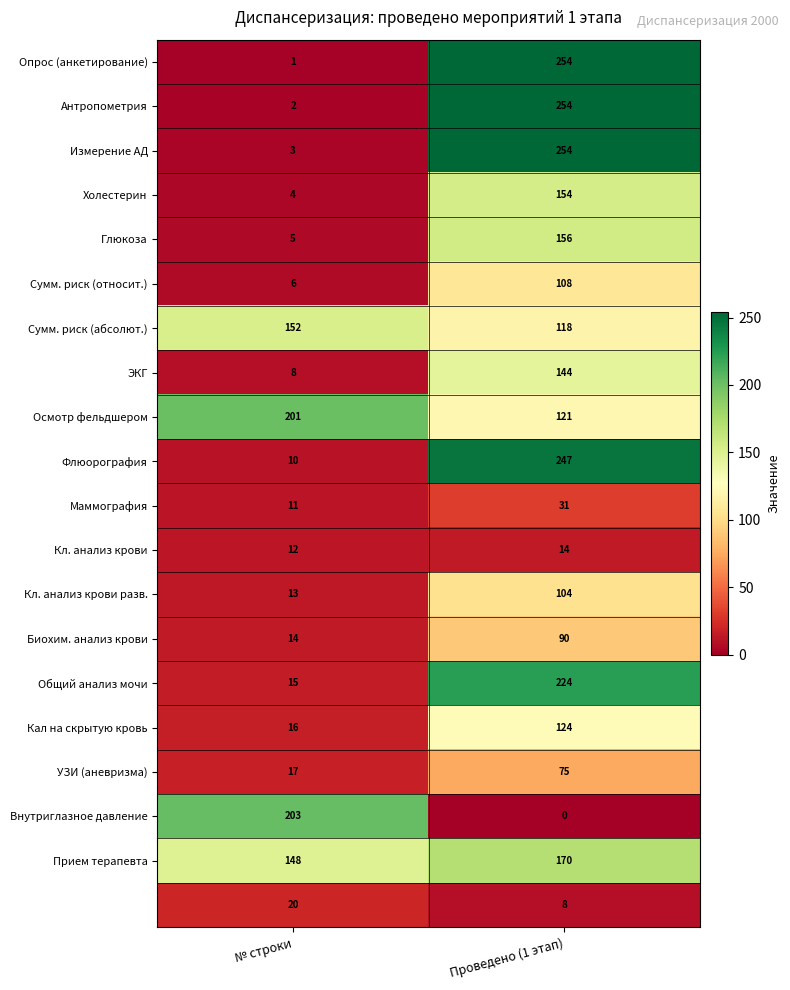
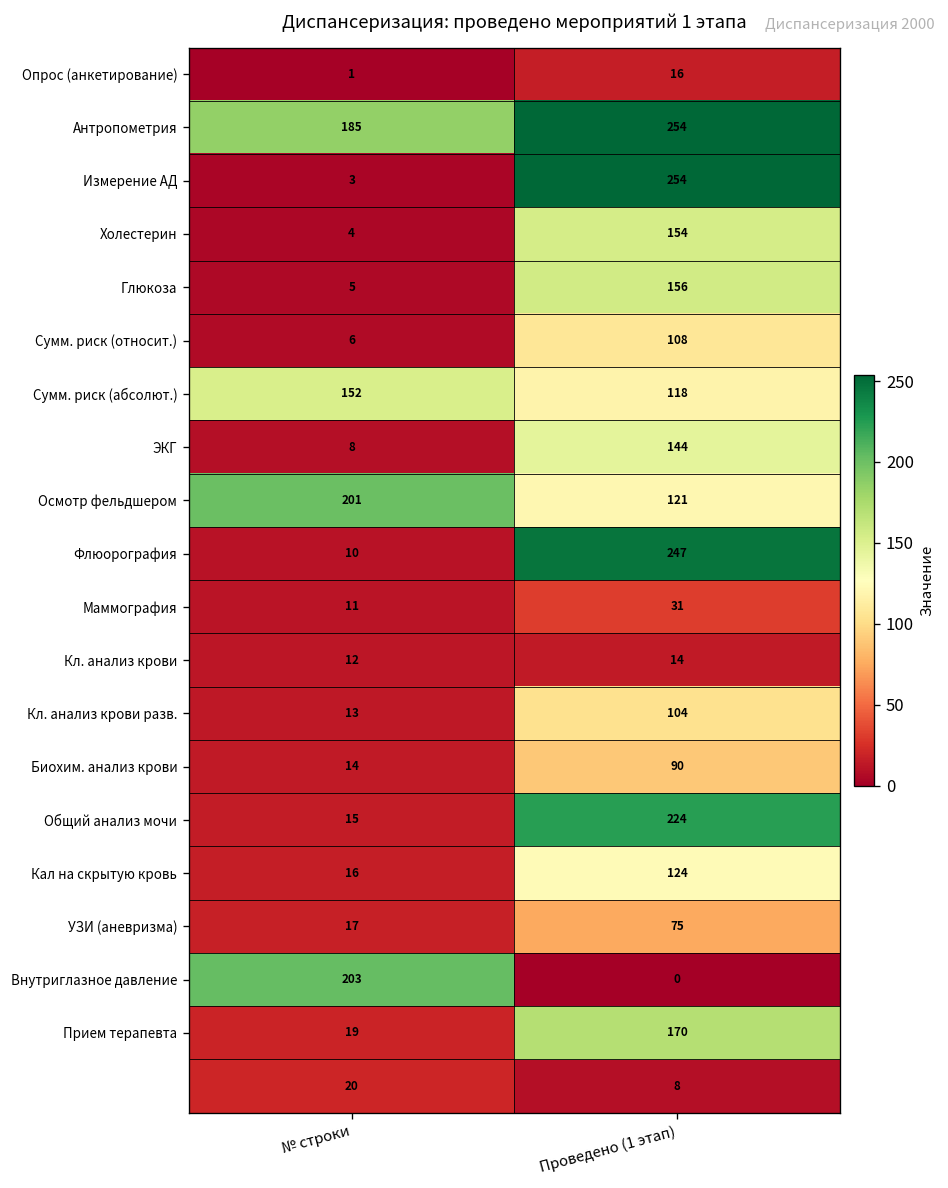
  {
    "Опрос (анкетирование)": {
      "№ строки": 1,
-     "Проведено (1 этап)": 254
+     "Проведено (1 этап)": 16
    },
    "Антропометрия": {
-     "№ строки": 2,
+     "№ строки": 185,
      "Проведено (1 этап)": 254
    },
    "Измерение АД": {
      "№ строки": 3,
      "Проведено (1 этап)": 254
    },
    "Холестерин": {
      "№ строки": 4,
      "Проведено (1 этап)": 154
    },
    "Глюкоза": {
      "№ строки": 5,
      "Проведено (1 этап)": 156
    },
    "Сумм. риск (относит.)": {
      "№ строки": 6,
      "Проведено (1 этап)": 108
    },
    "Сумм. риск (абсолют.)": {
      "№ строки": 152,
      "Проведено (1 этап)": 118
    },
    "ЭКГ": {
      "№ строки": 8,
      "Проведено (1 этап)": 144
    },
    "Осмотр фельдшером": {
      "№ строки": 201,
      "Проведено (1 этап)": 121
    },
    "Флюорография": {
      "№ строки": 10,
      "Проведено (1 этап)": 247
    },
    "Маммография": {
      "№ строки": 11,
      "Проведено (1 этап)": 31
    },
    "Кл. анализ крови": {
      "№ строки": 12,
      "Проведено (1 этап)": 14
    },
    "Кл. анализ крови разв.": {
      "№ строки": 13,
      "Проведено (1 этап)": 104
    },
    "Биохим. анализ крови": {
      "№ строки": 14,
      "Проведено (1 этап)": 90
    },
    "Общий анализ мочи": {
      "№ строки": 15,
      "Проведено (1 этап)": 224
    },
    "Кал на скрытую кровь": {
      "№ строки": 16,
      "Проведено (1 этап)": 124
    },
    "УЗИ (аневризма)": {
      "№ строки": 17,
      "Проведено (1 этап)": 75
    },
    "Внутриглазное давление": {
      "№ строки": 203,
      "Проведено (1 этап)": 0
    },
    "Прием терапевта": {
-     "№ строки": 148,
+     "№ строки": 19,
      "Проведено (1 этап)": 170
    }
  }
